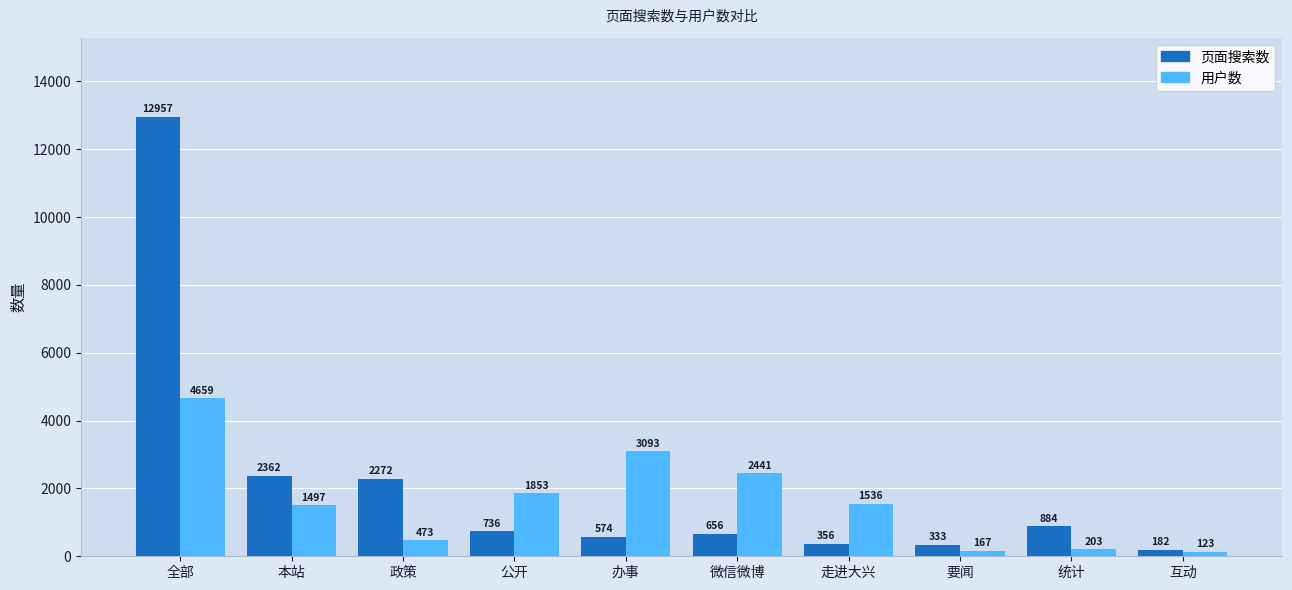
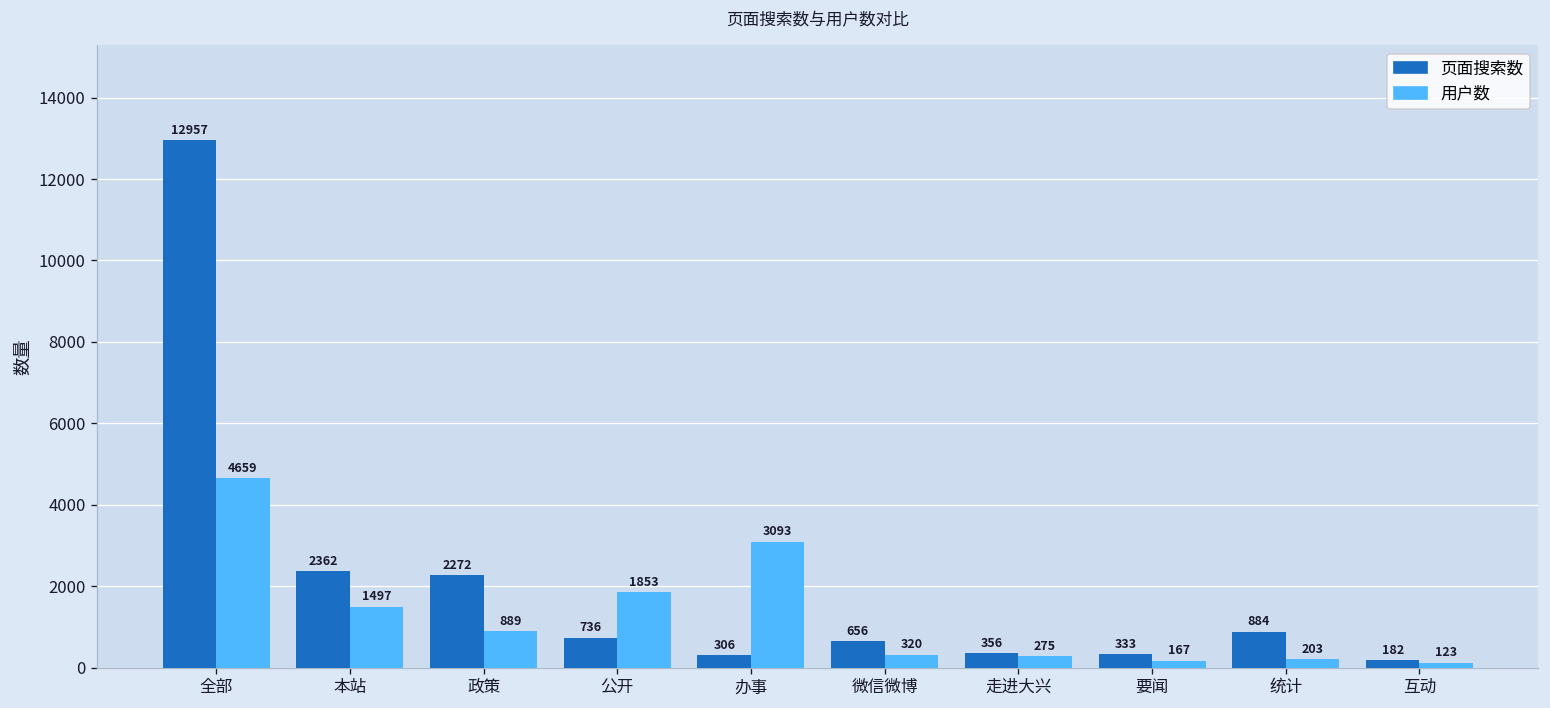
  {
    "页面搜索数": {
      "全部": 12957,
      "本站": 2362,
      "政策": 2272,
      "公开": 736,
-     "办事": 574,
+     "办事": 306,
      "微信微博": 656,
      "走进大兴": 356,
      "要闻": 333,
      "统计": 884,
      "互动": 182
    },
    "用户数": {
      "全部": 4659,
      "本站": 1497,
-     "政策": 473,
+     "政策": 889,
      "公开": 1853,
      "办事": 3093,
-     "微信微博": 2441,
-     "走进大兴": 1536,
+     "微信微博": 320,
+     "走进大兴": 275,
      "要闻": 167,
      "统计": 203,
      "互动": 123
    }
  }
